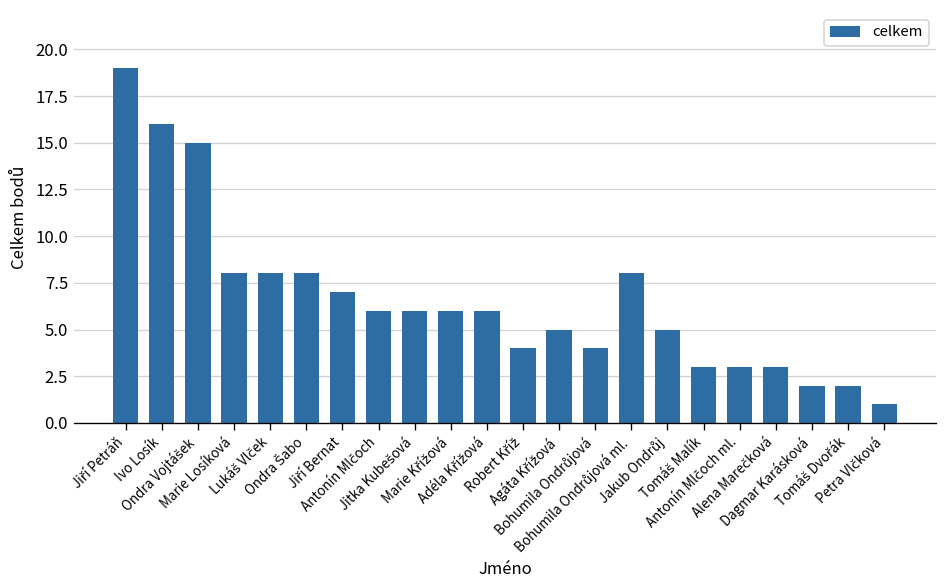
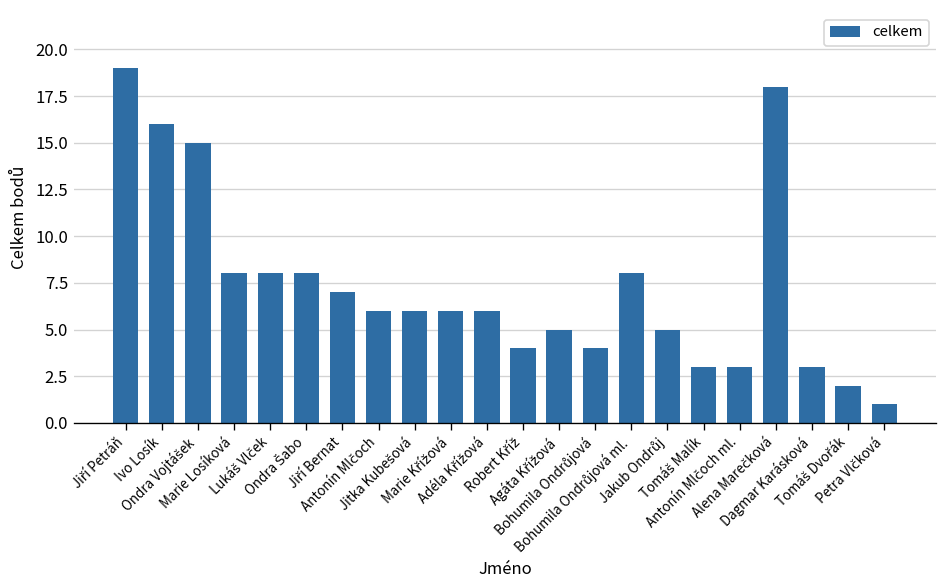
  {
    "Jiří Petráň": 19,
    "Ivo Losík": 16,
    "Ondra Vojtášek": 15,
    "Marie Losíková": 8,
    "Lukáš Vlček": 8,
    "Ondra Šabo": 8,
    "Jiří Bernat": 7,
    "Antonín Mlčoch": 6,
    "Jitka Kubešová": 6,
    "Marie Křížová": 6,
    "Adéla Křížová": 6,
    "Robert Kříž": 4,
    "Agáta Křížová": 5,
    "Bohumila Ondrůjová": 4,
    "Bohumila Ondrůjová ml.": 8,
    "Jakub Ondrůj": 5,
    "Tomáš Malík": 3,
    "Antonín Mlčoch ml.": 3,
-   "Alena Marečková": 3,
-   "Dagmar Karásková": 2,
+   "Alena Marečková": 18,
+   "Dagmar Karásková": 3,
    "Tomáš Dvořák": 2,
    "Petra Vlčková": 1
  }
